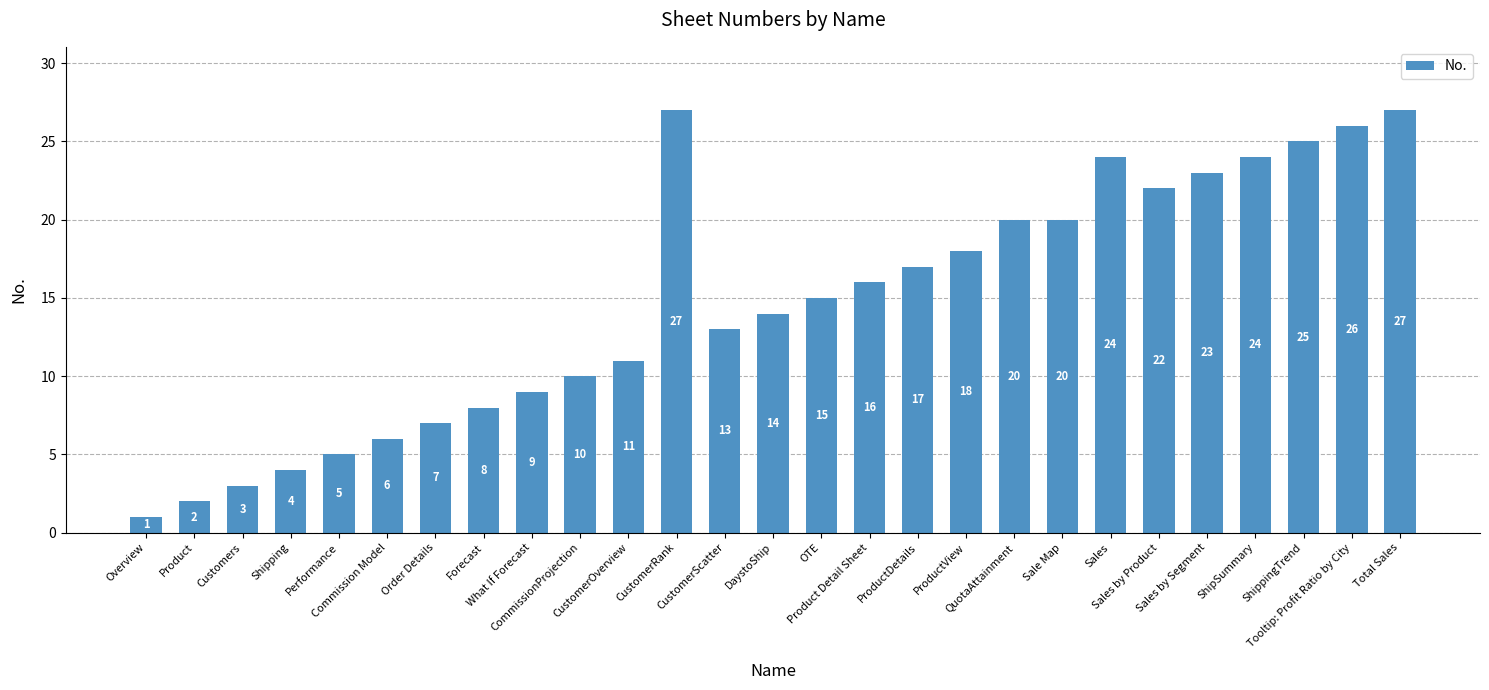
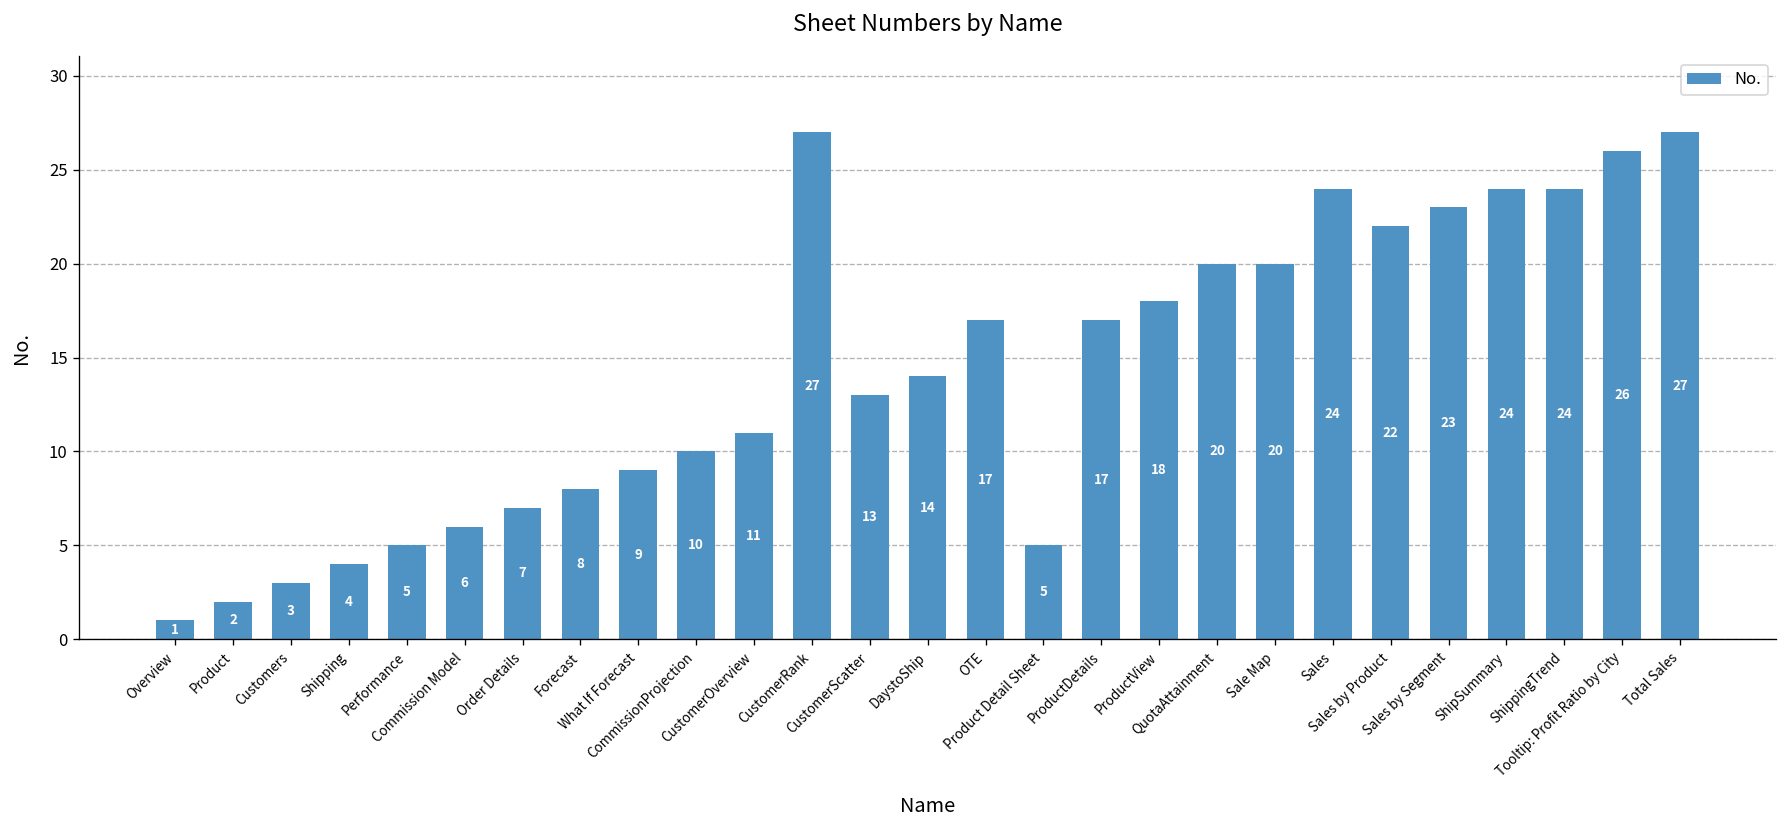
  {
    "Overview": 1,
    "Product": 2,
    "Customers": 3,
    "Shipping": 4,
    "Performance": 5,
    "Commission Model": 6,
    "Order Details": 7,
    "Forecast": 8,
    "What If Forecast": 9,
    "CommissionProjection": 10,
    "CustomerOverview": 11,
    "CustomerRank": 27,
    "CustomerScatter": 13,
    "DaystoShip": 14,
-   "OTE": 15,
-   "Product Detail Sheet": 16,
+   "OTE": 17,
+   "Product Detail Sheet": 5,
    "ProductDetails": 17,
    "ProductView": 18,
    "QuotaAttainment": 20,
    "Sale Map": 20,
    "Sales": 24,
    "Sales by Product": 22,
    "Sales by Segment": 23,
    "ShipSummary": 24,
-   "ShippingTrend": 25,
+   "ShippingTrend": 24,
    "Tooltip: Profit Ratio by City": 26,
    "Total Sales": 27
  }
